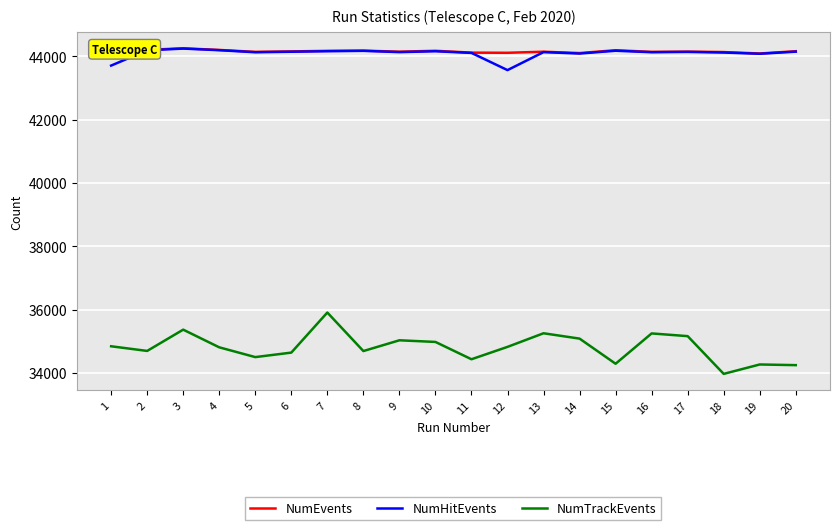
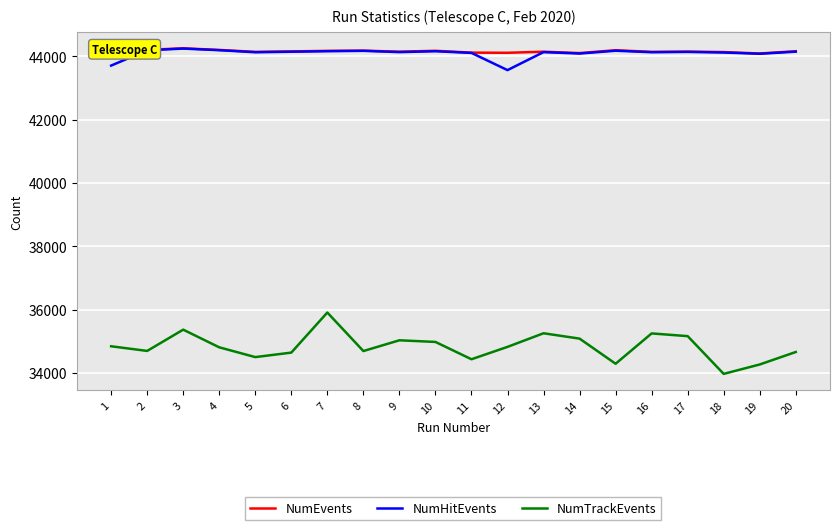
  {
    "NumEvents": {
      "12": 44100
    },
    "NumHitEvents": {
      "1": 43700,
      "12": 43600
    },
    "NumTrackEvents": {
      "1": 34800,
      "2": 34700,
      "3": 35400,
      "4": 34800,
      "5": 34500,
      "6": 34600,
      "7": 35900,
      "8": 34700,
      "9": 35000,
      "10": 35000,
      "11": 34400,
      "12": 34800,
      "13": 35300,
      "14": 35100,
      "15": 34300,
      "16": 35300,
      "17": 35200,
      "18": 34000,
      "19": 34300,
-     "20": 34200
+     "20": 34700
    }
  }
